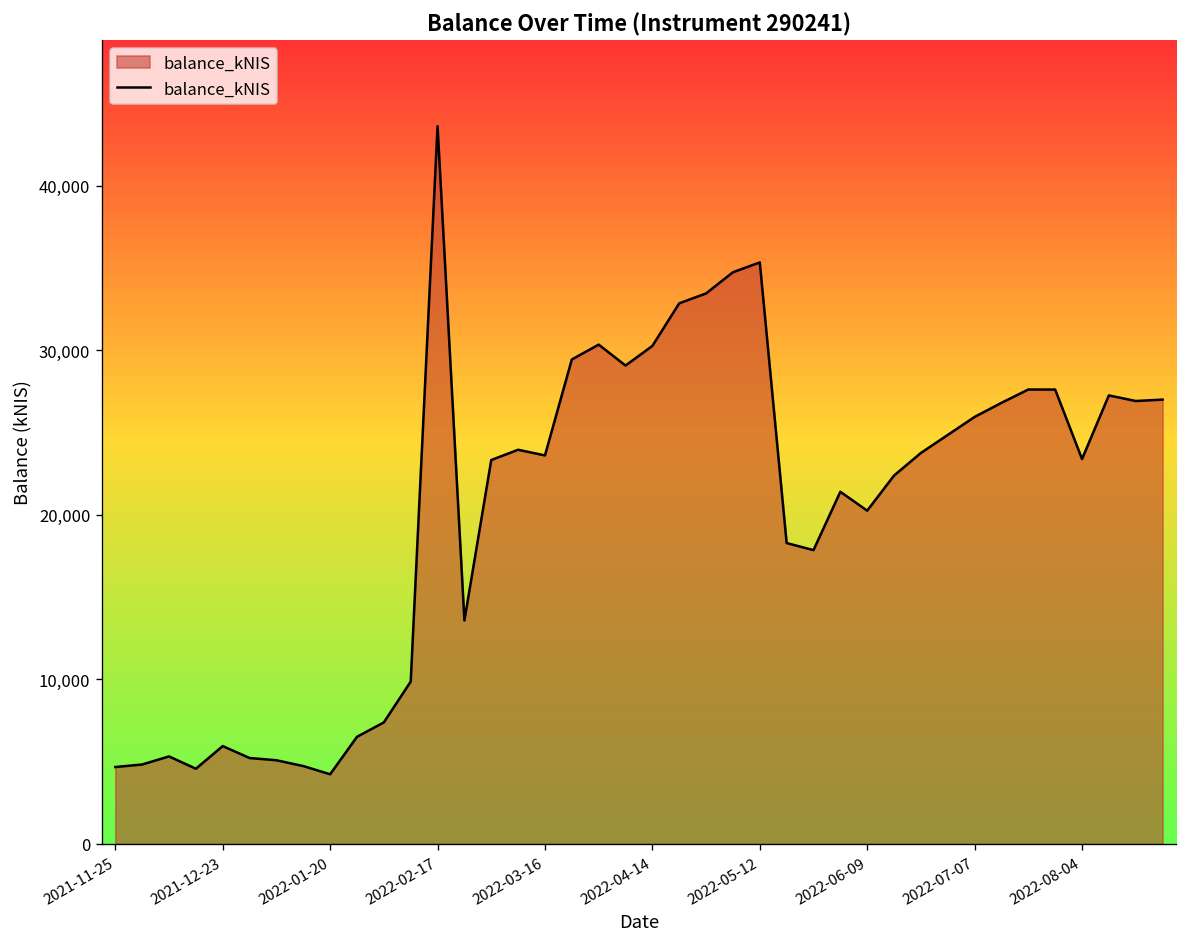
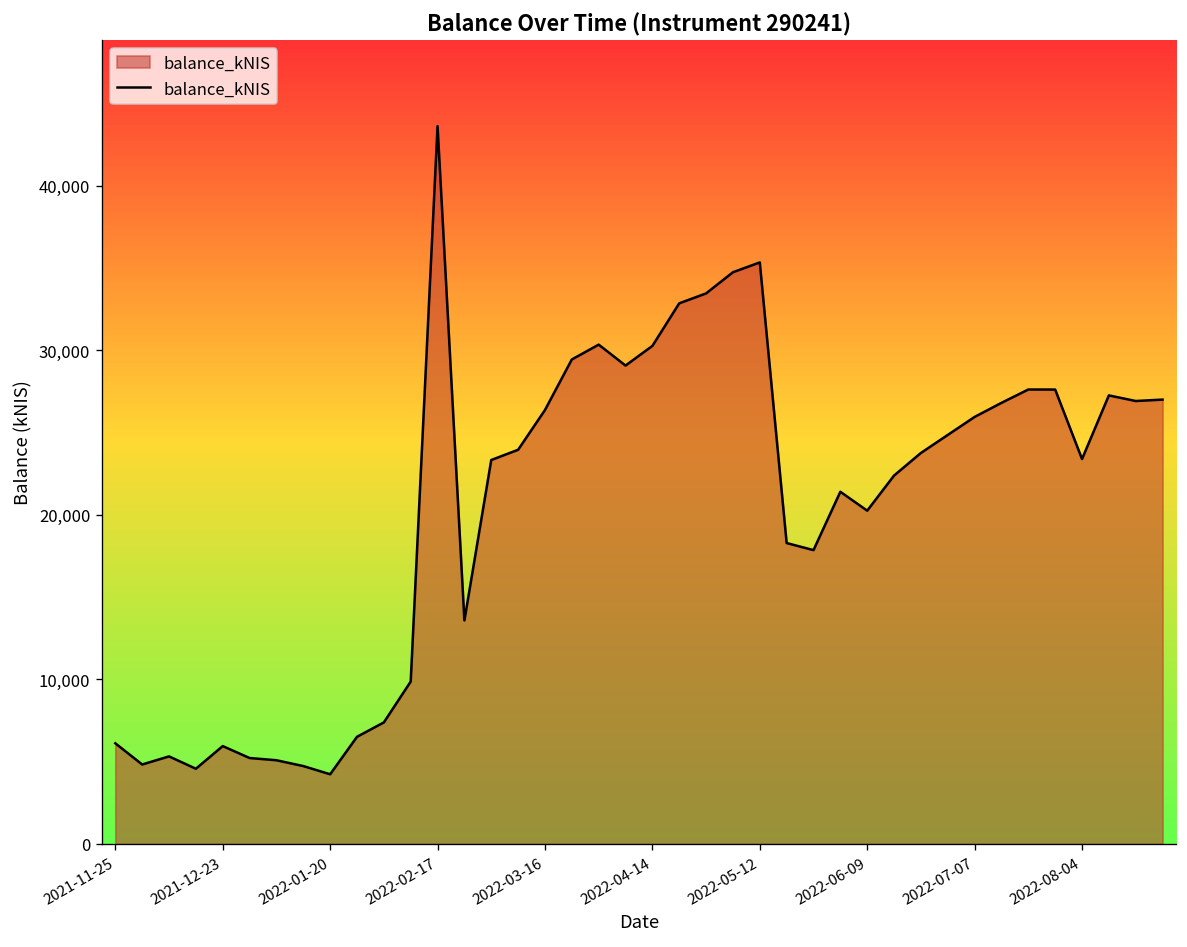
  {
-   "2021-11-25": "4,700",
+   "2021-11-25": "6,100",
    "2021-12-23": "5,900",
    "2022-01-20": "4,200",
    "2022-02-17": "43,600",
-   "2022-03-16": "23,600",
+   "2022-03-16": "26,400",
    "2022-04-14": "30,300",
    "2022-05-12": "35,300",
    "2022-06-09": "20,300",
    "2022-07-07": "25,900",
    "2022-08-04": "23,400"
  }
